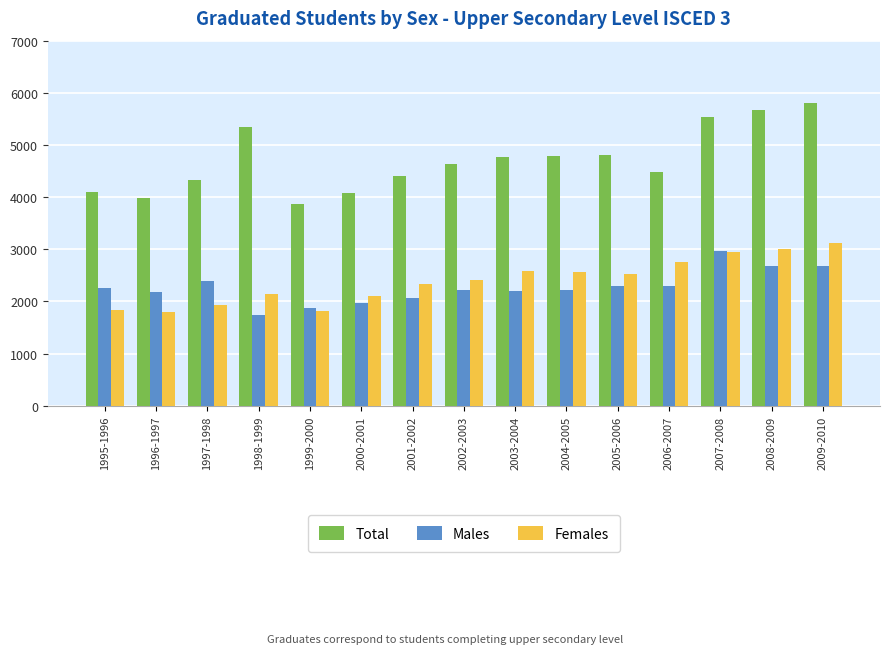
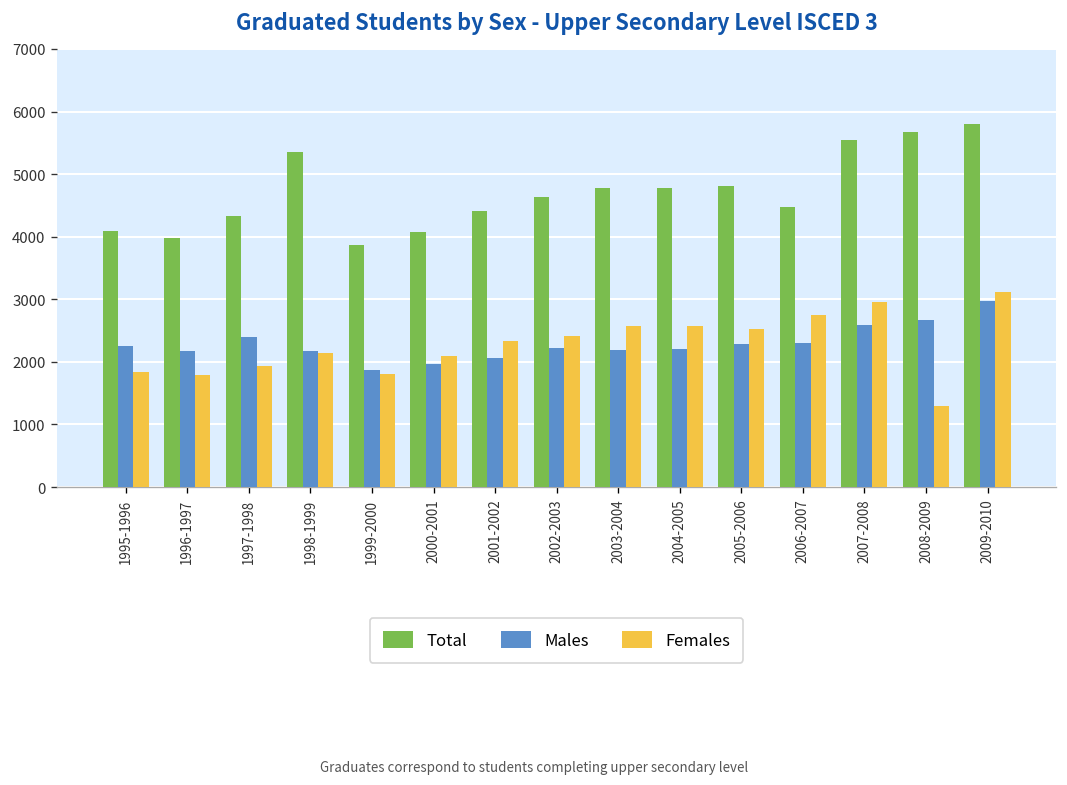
  {
    "Total": {
      "1995-1996": 4100,
      "1996-1997": 4000,
      "1997-1998": 4300,
      "1998-1999": 5400,
      "1999-2000": 3900,
      "2000-2001": 4100,
      "2001-2002": 4400,
      "2002-2003": 4600,
      "2003-2004": 4800,
      "2004-2005": 4800,
      "2005-2006": 4800,
      "2006-2007": 4500,
      "2007-2008": 5500,
      "2008-2009": 5700,
      "2009-2010": 5800
    },
    "Males": {
      "1995-1996": 2300,
      "1996-1997": 2200,
      "1997-1998": 2400,
-     "1998-1999": 1700,
+     "1998-1999": 2200,
      "1999-2000": 1900,
      "2000-2001": 2000,
      "2001-2002": 2100,
      "2002-2003": 2200,
      "2003-2004": 2200,
      "2004-2005": 2200,
      "2005-2006": 2300,
      "2006-2007": 2300,
-     "2007-2008": 3000,
+     "2007-2008": 2600,
      "2008-2009": 2700,
-     "2009-2010": 2700
+     "2009-2010": 3000
    },
    "Females": {
      "1995-1996": 1800,
      "1996-1997": 1800,
      "1997-1998": 1900,
      "1998-1999": 2100,
      "1999-2000": 1800,
      "2000-2001": 2100,
      "2001-2002": 2300,
      "2002-2003": 2400,
      "2003-2004": 2600,
      "2004-2005": 2600,
      "2005-2006": 2500,
      "2006-2007": 2700,
      "2007-2008": 3000,
-     "2008-2009": 3000,
+     "2008-2009": 1300,
      "2009-2010": 3100
    }
  }
